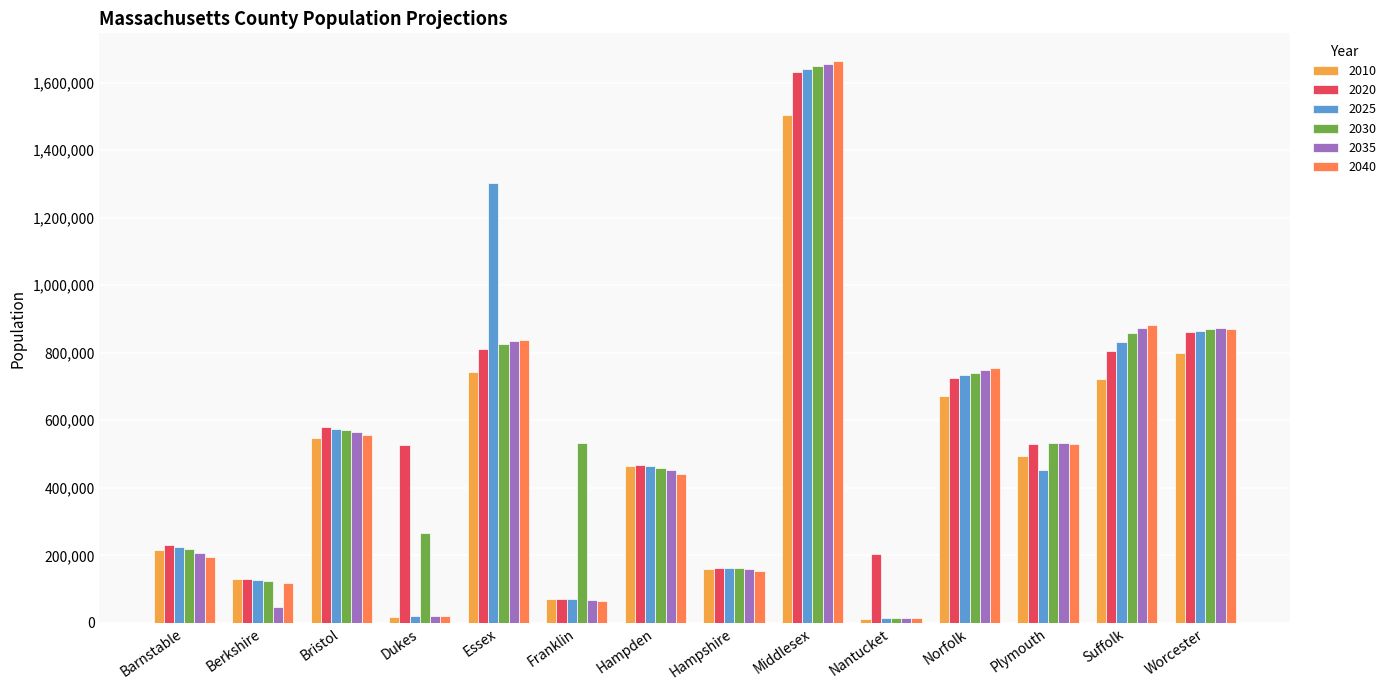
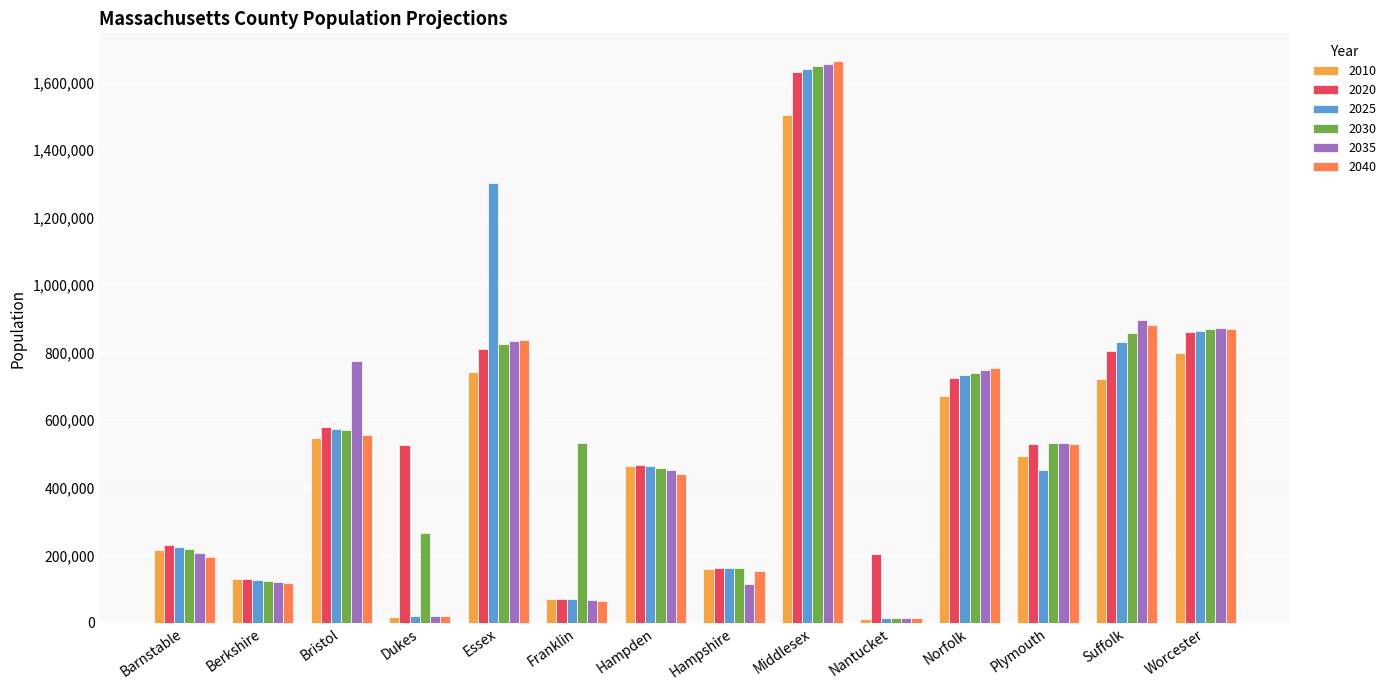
  {
    "2020": {
      "Barnstable": "230,000",
      "Berkshire": "130,000",
      "Bristol": "580,000",
      "Dukes": "530,000",
      "Essex": "810,000",
      "Franklin": "70,000",
      "Hampden": "470,000",
      "Hampshire": "160,000",
      "Middlesex": "1,630,000",
      "Nantucket": "200,000",
      "Norfolk": "730,000",
      "Plymouth": "530,000",
      "Suffolk": "800,000",
      "Worcester": "860,000"
    },
    "2025": {
      "Barnstable": "230,000",
      "Berkshire": "130,000",
      "Bristol": "570,000",
      "Dukes": "20,000",
      "Essex": "1,300,000",
      "Franklin": "70,000",
      "Hampden": "460,000",
      "Hampshire": "160,000",
      "Middlesex": "1,640,000",
      "Nantucket": "10,000",
      "Norfolk": "730,000",
      "Plymouth": "450,000",
      "Suffolk": "830,000",
      "Worcester": "870,000"
    },
    "2030": {
      "Barnstable": "220,000",
      "Berkshire": "120,000",
      "Bristol": "570,000",
      "Dukes": "270,000",
      "Essex": "830,000",
      "Franklin": "530,000",
      "Hampden": "460,000",
      "Hampshire": "160,000",
      "Middlesex": "1,650,000",
      "Nantucket": "20,000",
      "Norfolk": "740,000",
      "Plymouth": "530,000",
      "Suffolk": "860,000",
      "Worcester": "870,000"
    },
    "2035": {
      "Barnstable": "210,000",
-     "Berkshire": "50,000",
-     "Bristol": "560,000",
+     "Berkshire": "120,000",
+     "Bristol": "770,000",
      "Dukes": "20,000",
      "Essex": "830,000",
      "Franklin": "70,000",
      "Hampden": "450,000",
-     "Hampshire": "160,000",
+     "Hampshire": "110,000",
      "Middlesex": "1,660,000",
      "Nantucket": "20,000",
      "Norfolk": "750,000",
      "Plymouth": "530,000",
-     "Suffolk": "870,000",
+     "Suffolk": "900,000",
      "Worcester": "870,000"
    }
  }
